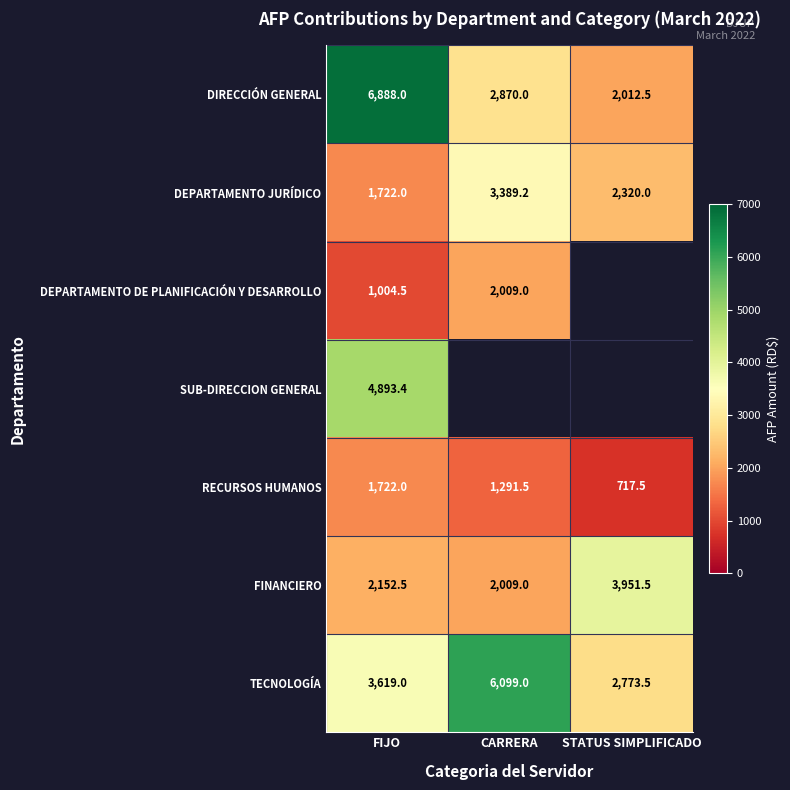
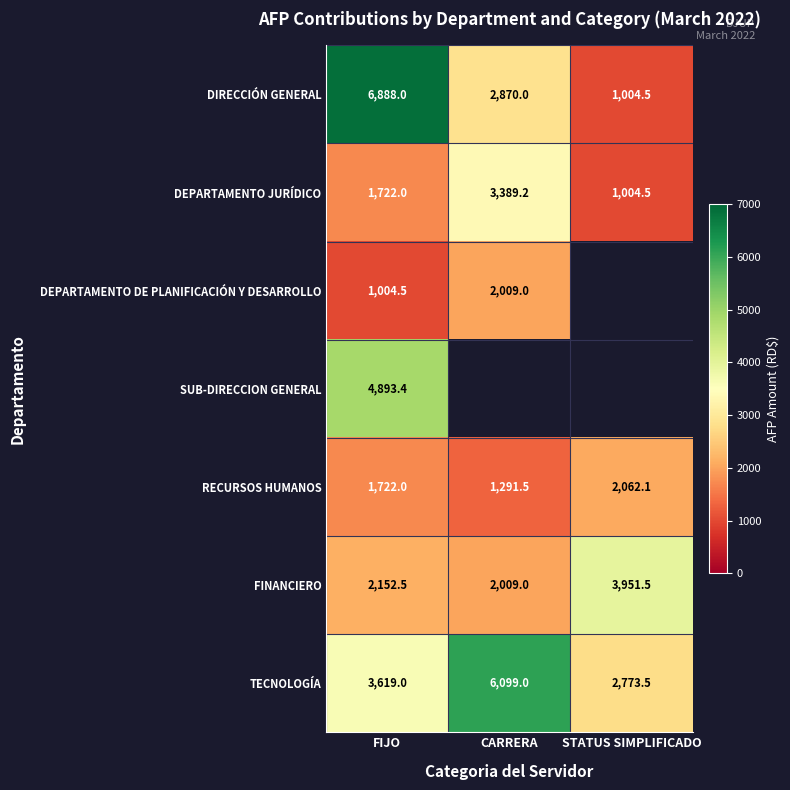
  {
    "DIRECCIÓN GENERAL": {
      "FIJO": "6,888.0",
      "CARRERA": "2,870.0",
-     "STATUS SIMPLIFICADO": "2,012.5"
+     "STATUS SIMPLIFICADO": "1,004.5"
    },
    "DEPARTAMENTO JURÍDICO": {
      "FIJO": "1,722.0",
      "CARRERA": "3,389.2",
-     "STATUS SIMPLIFICADO": "2,320.0"
+     "STATUS SIMPLIFICADO": "1,004.5"
    },
    "DEPARTAMENTO DE PLANIFICACIÓN Y DESARROLLO": {
      "FIJO": "1,004.5",
      "CARRERA": "2,009.0"
    },
    "SUB-DIRECCION GENERAL": {
      "FIJO": "4,893.4"
    },
    "RECURSOS HUMANOS": {
      "FIJO": "1,722.0",
      "CARRERA": "1,291.5",
-     "STATUS SIMPLIFICADO": "717.5"
+     "STATUS SIMPLIFICADO": "2,062.1"
    },
    "FINANCIERO": {
      "FIJO": "2,152.5",
      "CARRERA": "2,009.0",
      "STATUS SIMPLIFICADO": "3,951.5"
    },
    "TECNOLOGÍA": {
      "FIJO": "3,619.0",
      "CARRERA": "6,099.0",
      "STATUS SIMPLIFICADO": "2,773.5"
    }
  }
